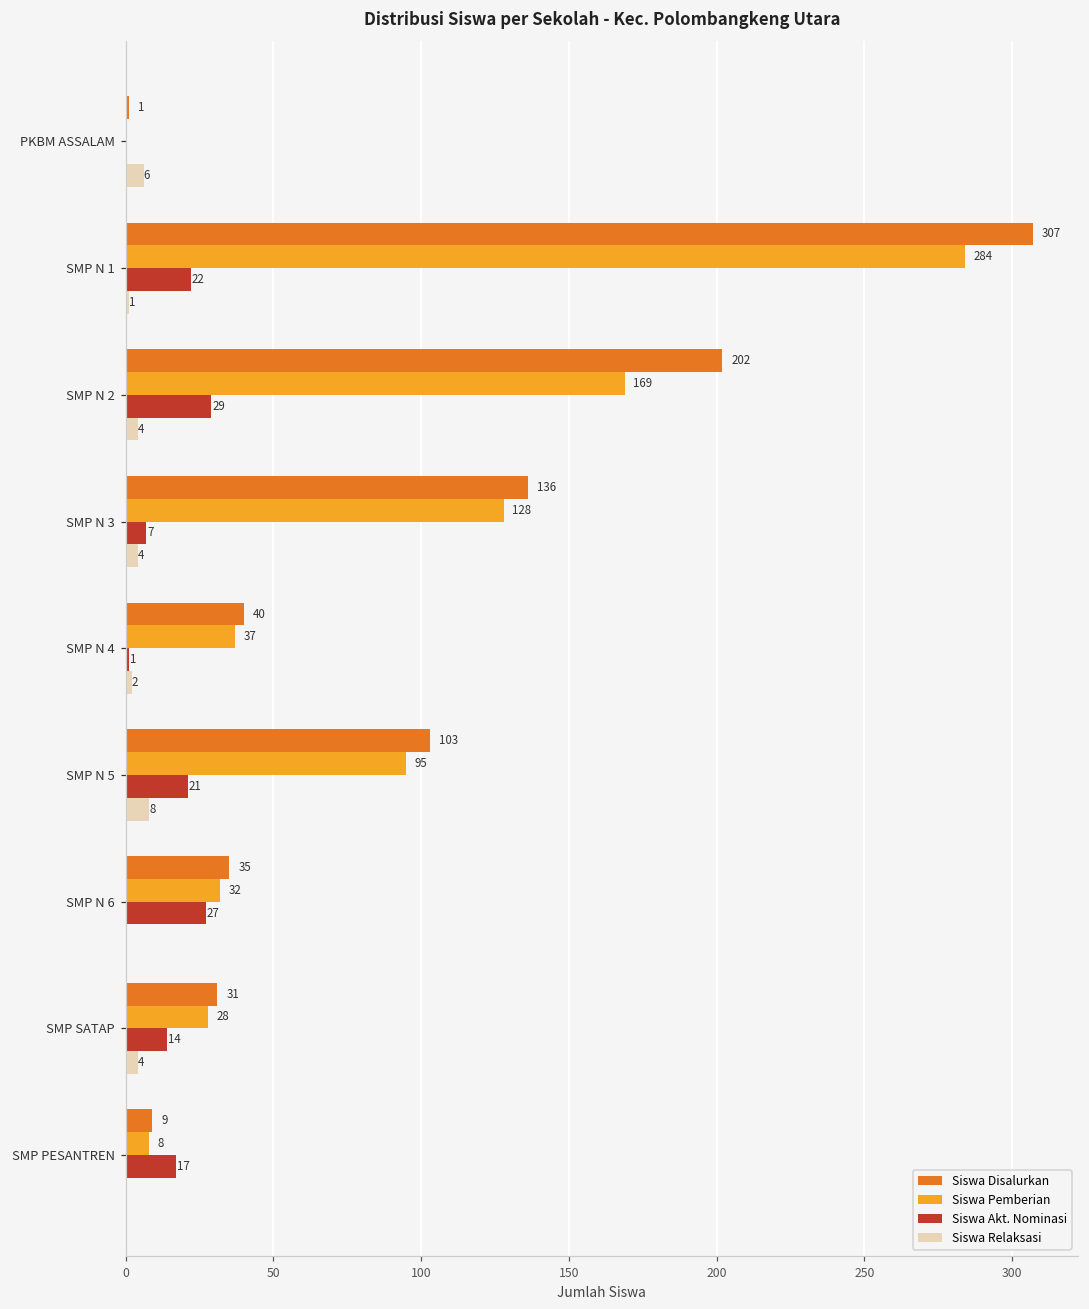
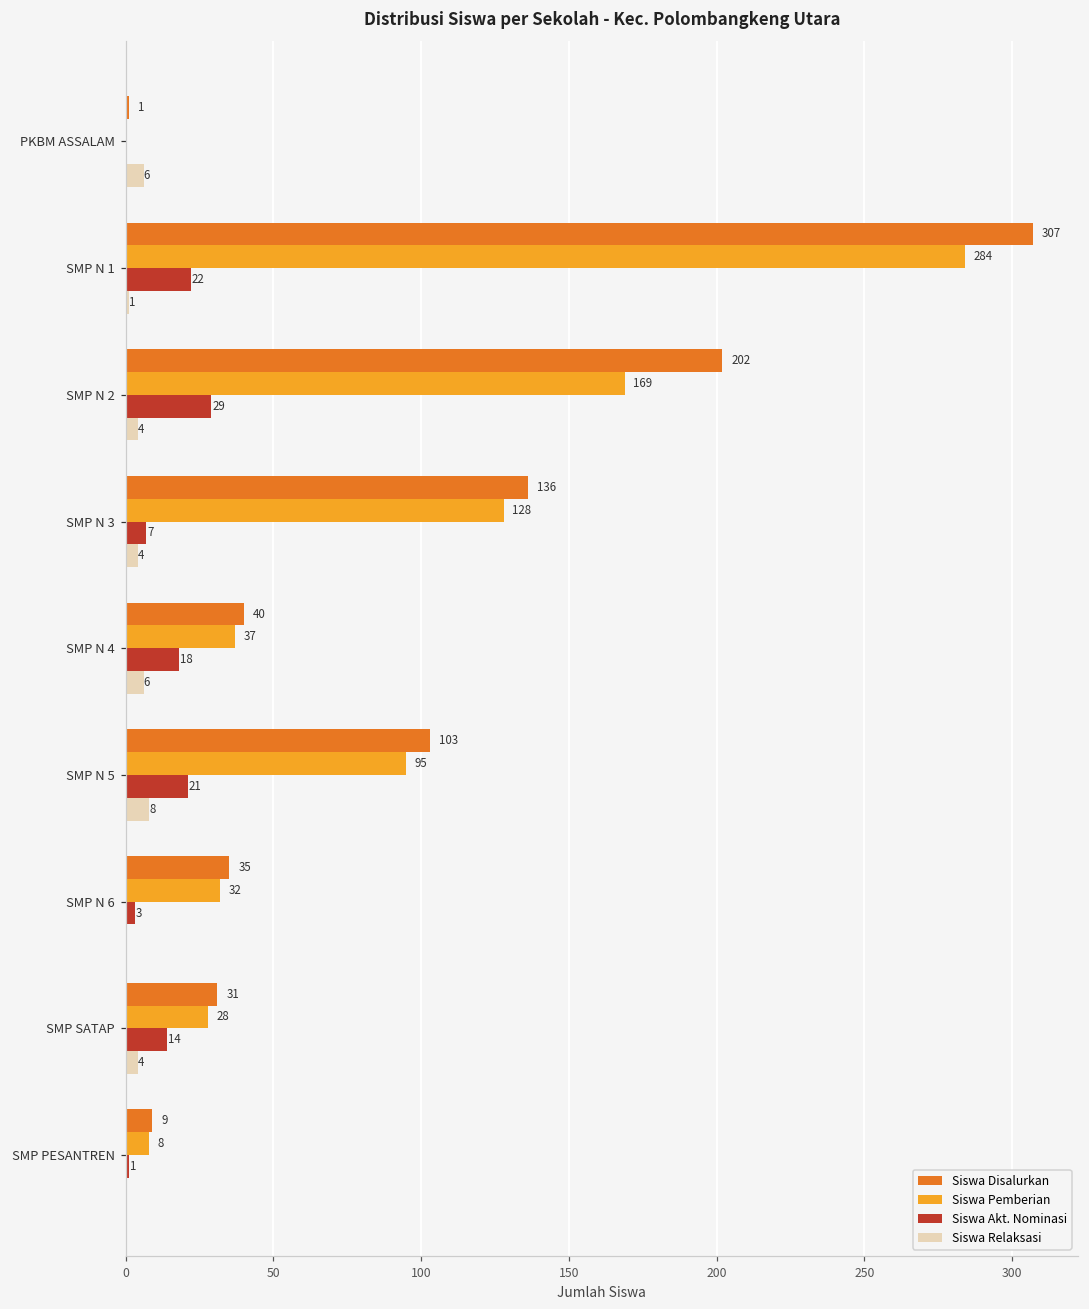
  {
    "Siswa Akt. Nominasi": {
      "SMP N 1": 22,
      "SMP N 2": 29,
      "SMP N 3": 7,
-     "SMP N 4": 1,
+     "SMP N 4": 18,
      "SMP N 5": 21,
-     "SMP N 6": 27,
+     "SMP N 6": 3,
      "SMP SATAP": 14,
-     "SMP PESANTREN": 17
+     "SMP PESANTREN": 1
    },
    "Siswa Relaksasi": {
      "PKBM ASSALAM": 6,
      "SMP N 1": 1,
      "SMP N 2": 4,
      "SMP N 3": 4,
-     "SMP N 4": 2,
+     "SMP N 4": 6,
      "SMP N 5": 8,
      "SMP SATAP": 4
    }
  }
